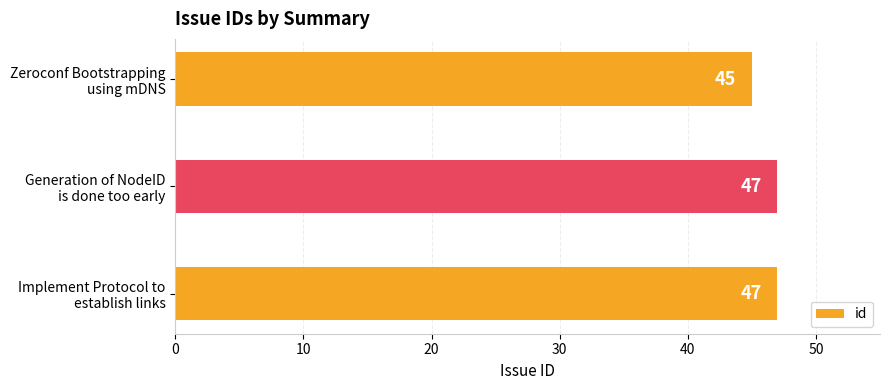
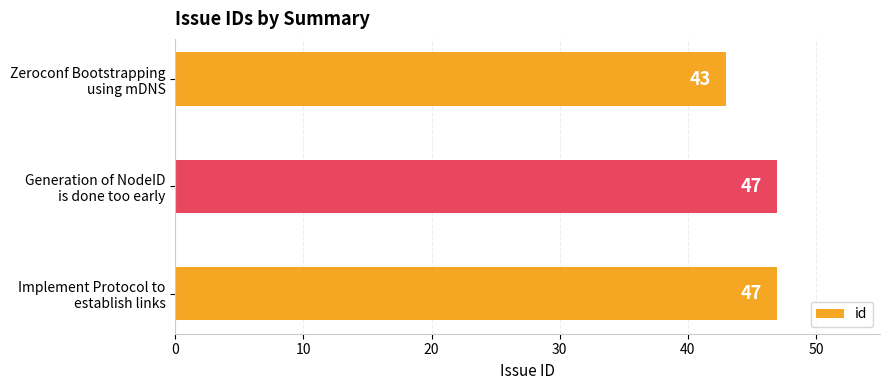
  {
-   "Zeroconf Bootstrapping using mDNS": 45,
+   "Zeroconf Bootstrapping using mDNS": 43,
    "Generation of NodeID is done too early": 47,
    "Implement Protocol to establish links": 47
  }
